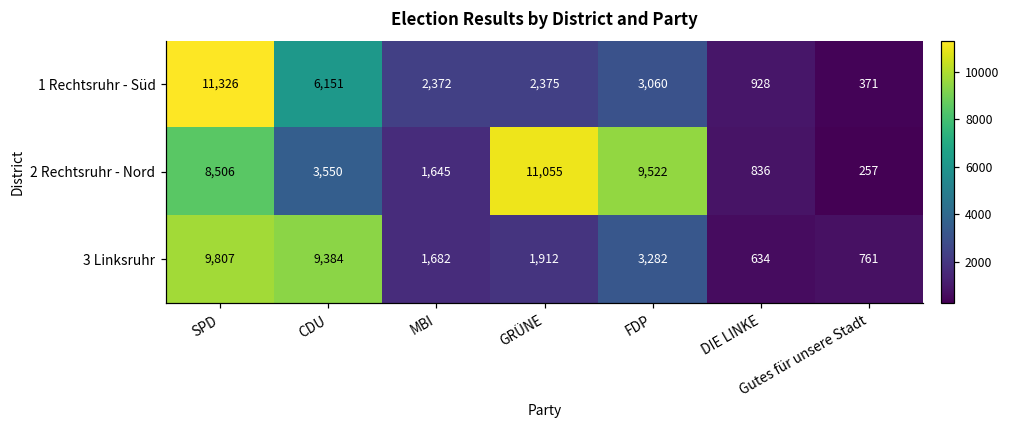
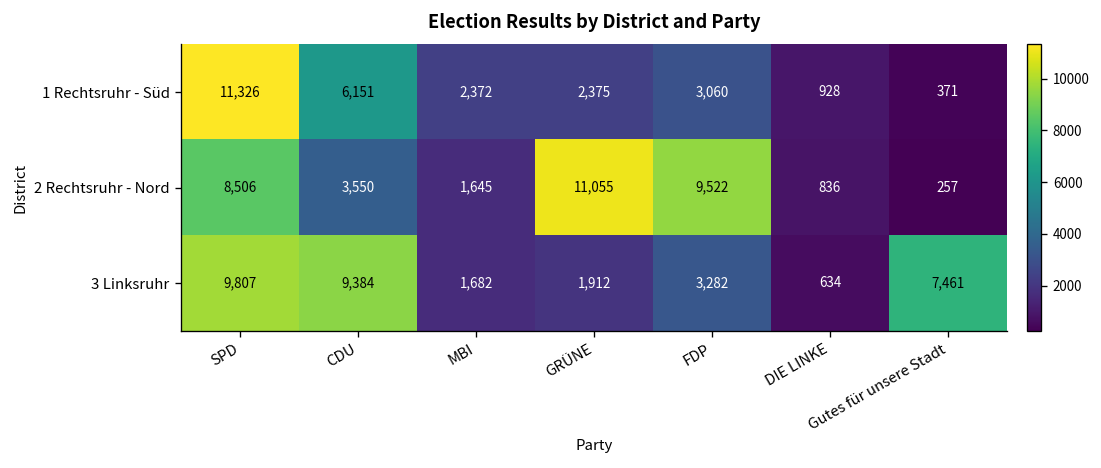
  {
    "1 Rechtsruhr - Süd": {
      "SPD": "11,326",
      "CDU": "6,151",
      "MBI": "2,372",
      "GRÜNE": "2,375",
      "FDP": "3,060",
      "DIE LINKE": "928",
      "Gutes für unsere Stadt": "371"
    },
    "2 Rechtsruhr - Nord": {
      "SPD": "8,506",
      "CDU": "3,550",
      "MBI": "1,645",
      "GRÜNE": "11,055",
      "FDP": "9,522",
      "DIE LINKE": "836",
      "Gutes für unsere Stadt": "257"
    },
    "3 Linksruhr": {
      "SPD": "9,807",
      "CDU": "9,384",
      "MBI": "1,682",
      "GRÜNE": "1,912",
      "FDP": "3,282",
      "DIE LINKE": "634",
-     "Gutes für unsere Stadt": "761"
+     "Gutes für unsere Stadt": "7,461"
    }
  }
